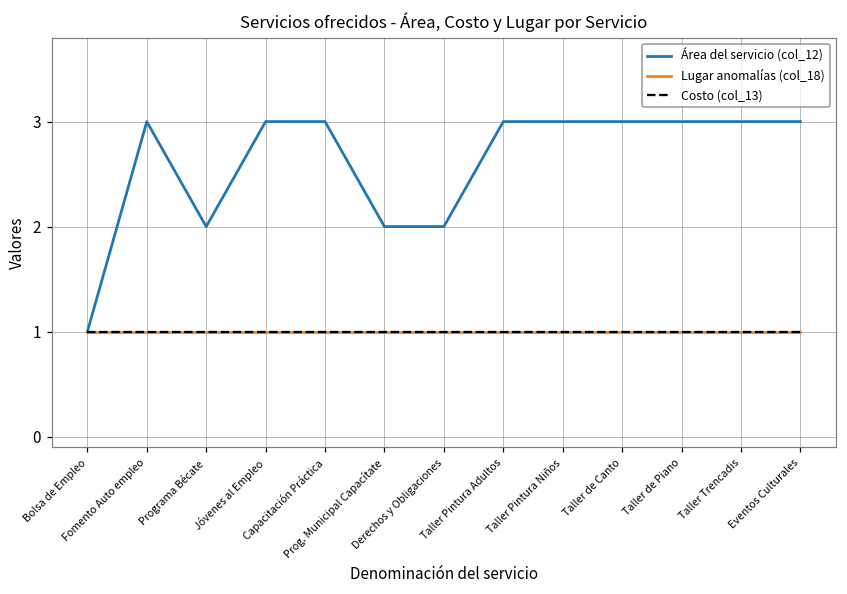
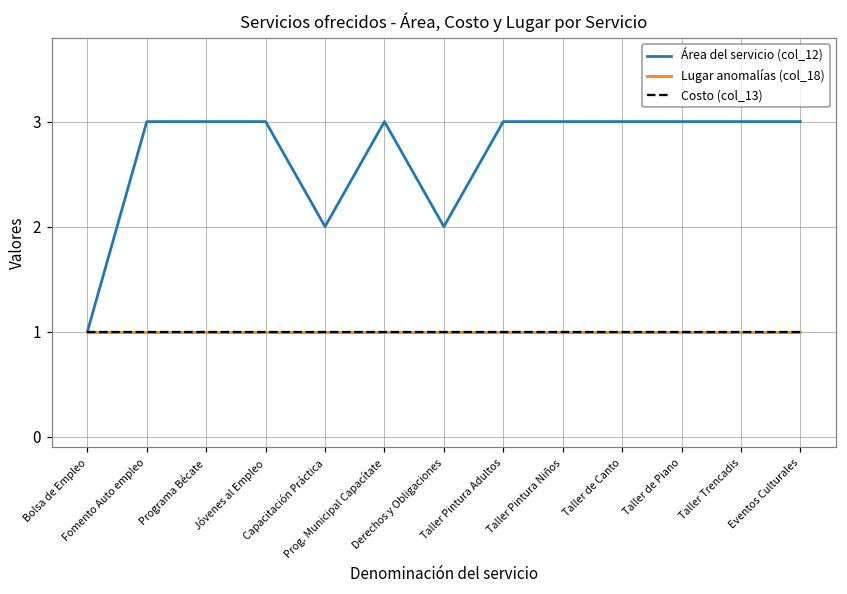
  {
    "Área del servicio (col_12)": {
      "Fomento Auto empleo": 3,
-     "Programa Bécate": 2,
+     "Programa Bécate": 3,
      "Jóvenes al Empleo": 3,
-     "Capacitación Práctica": 3,
-     "Prog. Municipal Capacítate": 2,
+     "Capacitación Práctica": 2,
+     "Prog. Municipal Capacítate": 3,
      "Derechos y Obligaciones": 2,
      "Taller Pintura Adultos": 3,
      "Taller Pintura Niños": 3,
      "Taller de Canto": 3,
      "Taller de Piano": 3,
      "Taller Trencadis": 3,
      "Eventos Culturales": 3
    },
    "Costo (col_13)": {
      "Fomento Auto empleo": 1,
      "Programa Bécate": 1,
      "Jóvenes al Empleo": 1,
      "Capacitación Práctica": 1,
      "Prog. Municipal Capacítate": 1,
      "Derechos y Obligaciones": 1,
      "Taller Pintura Adultos": 1,
      "Taller Pintura Niños": 1,
      "Taller de Canto": 1,
      "Taller de Piano": 1,
      "Taller Trencadis": 1,
      "Eventos Culturales": 1
    }
  }
